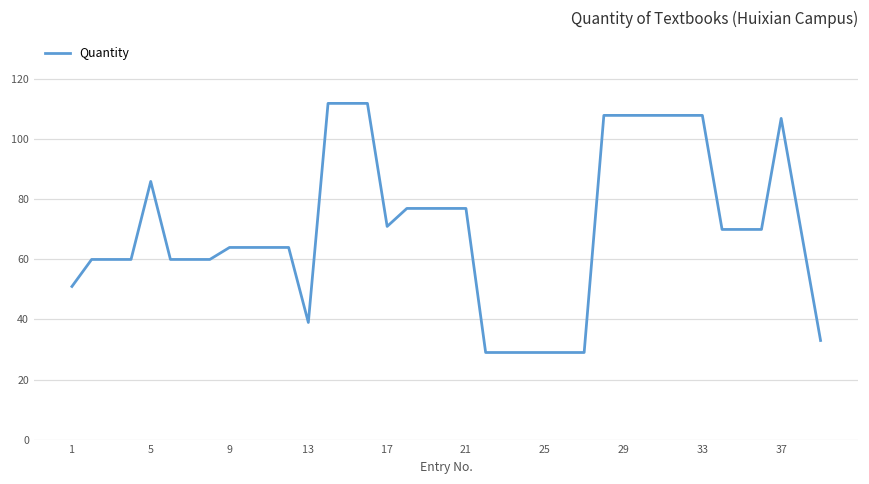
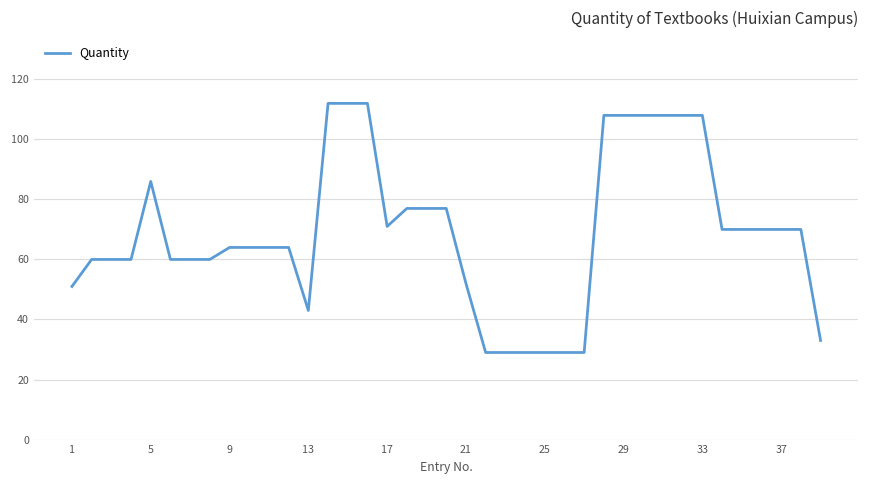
  {
    "1": 51,
    "5": 86,
    "9": 64,
-   "13": 39,
+   "13": 43,
    "17": 71,
-   "21": 77,
+   "21": 52,
    "25": 29,
    "29": 108,
    "33": 108,
-   "37": 107
+   "37": 70
  }
